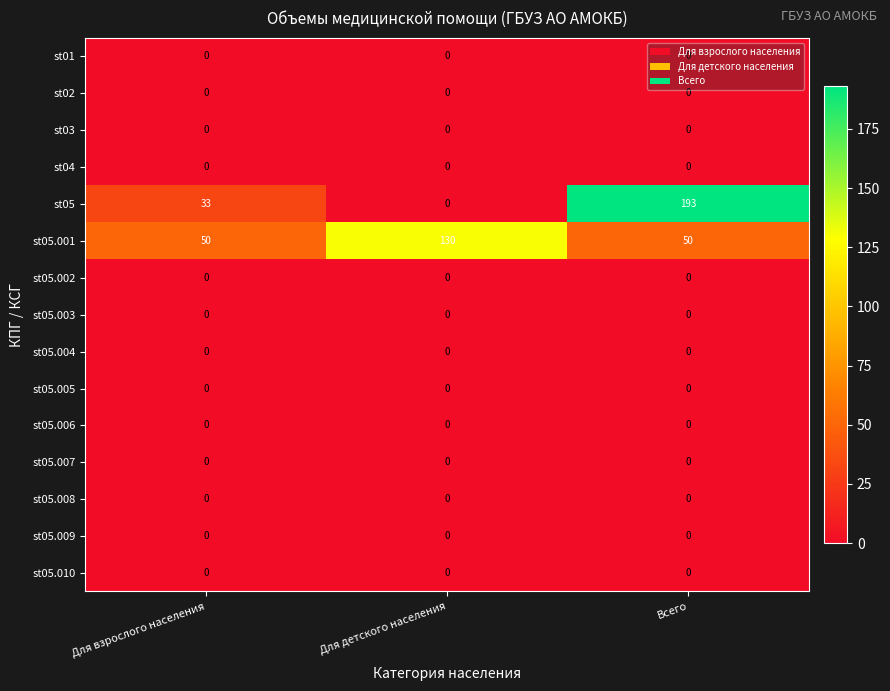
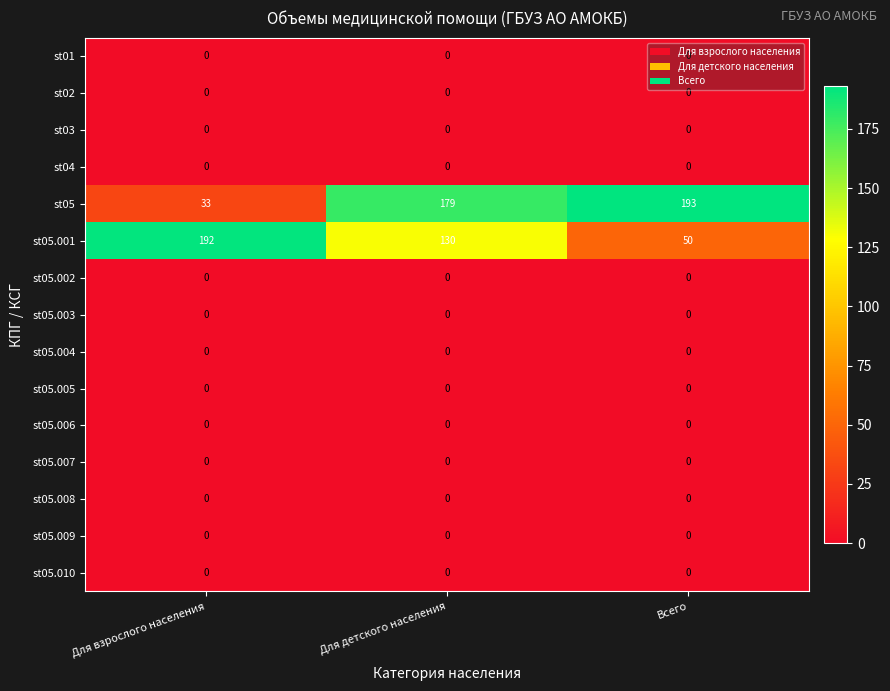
  {
    "st01": {
      "Для взрослого населения": 0,
      "Для детского населения": 0
    },
    "st02": {
      "Для взрослого населения": 0,
      "Для детского населения": 0
    },
    "st03": {
      "Для взрослого населения": 0,
      "Для детского населения": 0,
      "Всего": 0
    },
    "st04": {
      "Для взрослого населения": 0,
      "Для детского населения": 0,
      "Всего": 0
    },
    "st05": {
      "Для взрослого населения": 33,
-     "Для детского населения": 0,
+     "Для детского населения": 179,
      "Всего": 193
    },
    "st05.001": {
-     "Для взрослого населения": 50,
+     "Для взрослого населения": 192,
      "Для детского населения": 130,
      "Всего": 50
    },
    "st05.002": {
      "Для взрослого населения": 0,
      "Для детского населения": 0,
      "Всего": 0
    },
    "st05.003": {
      "Для взрослого населения": 0,
      "Для детского населения": 0,
      "Всего": 0
    },
    "st05.004": {
      "Для взрослого населения": 0,
      "Для детского населения": 0,
      "Всего": 0
    },
    "st05.005": {
      "Для взрослого населения": 0,
      "Для детского населения": 0,
      "Всего": 0
    },
    "st05.006": {
      "Для взрослого населения": 0,
      "Для детского населения": 0,
      "Всего": 0
    },
    "st05.007": {
      "Для взрослого населения": 0,
      "Для детского населения": 0,
      "Всего": 0
    },
    "st05.008": {
      "Для взрослого населения": 0,
      "Для детского населения": 0,
      "Всего": 0
    },
    "st05.009": {
      "Для взрослого населения": 0,
      "Для детского населения": 0,
      "Всего": 0
    },
    "st05.010": {
      "Для взрослого населения": 0,
      "Для детского населения": 0,
      "Всего": 0
    }
  }
